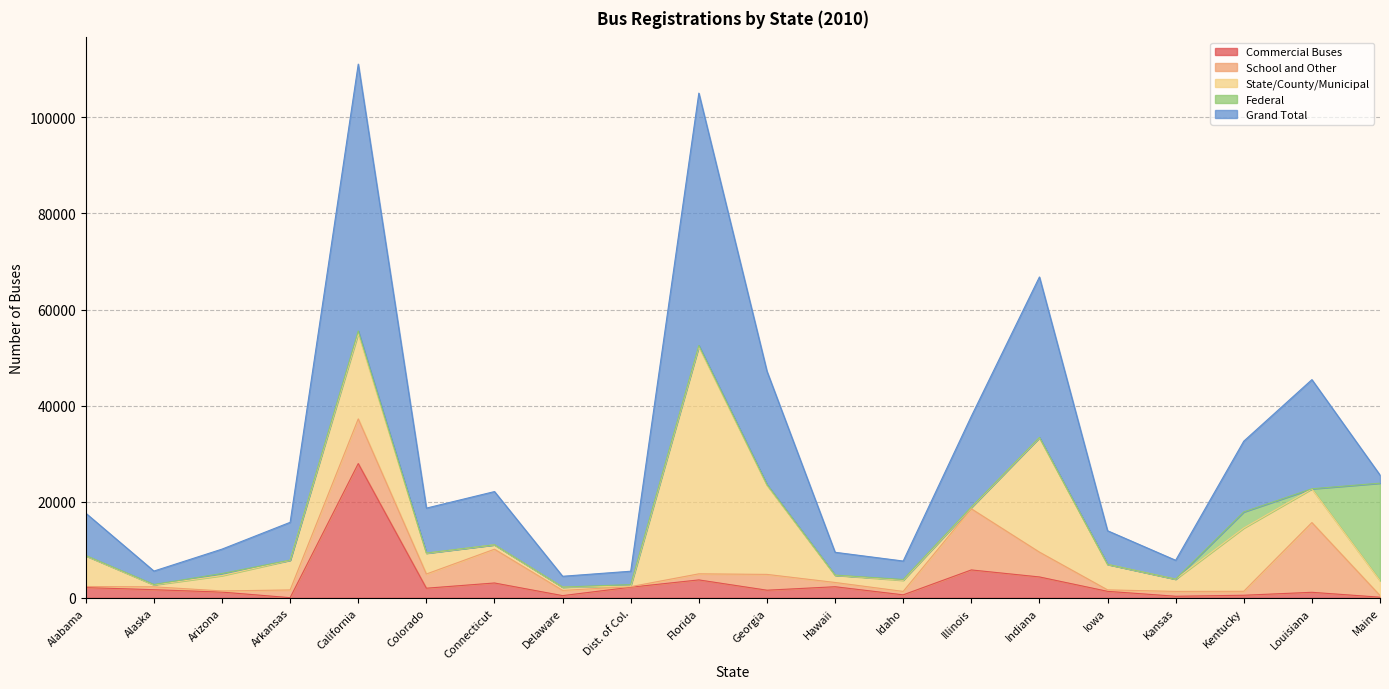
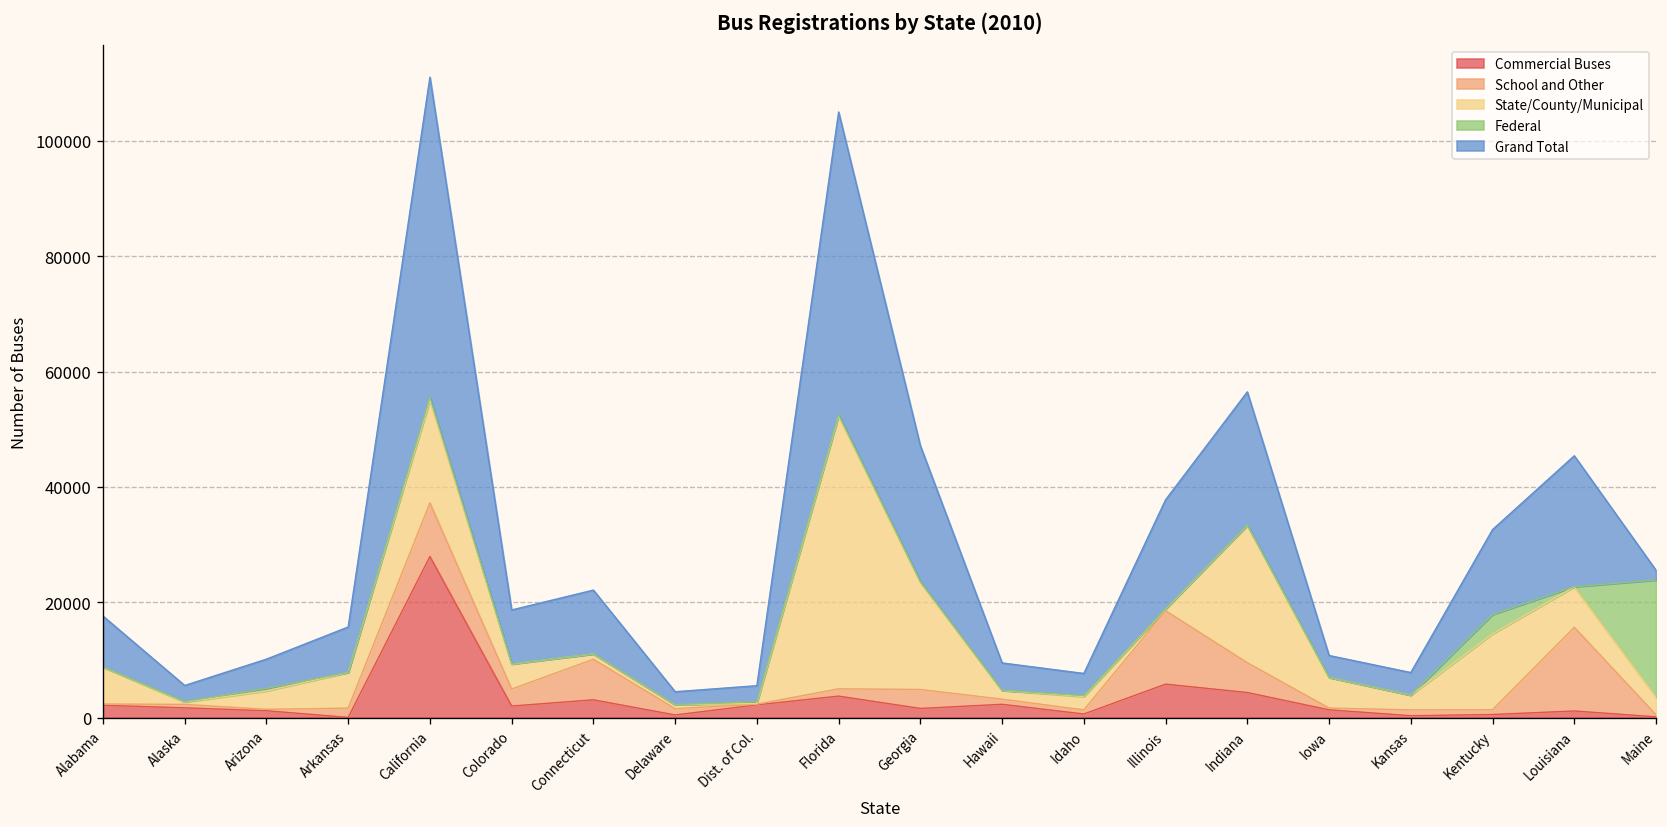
  {
    "Commercial Buses": {
      "Alaska": 2000,
      "Arkansas": 0,
      "California": 28000,
      "Colorado": 2000,
      "Connecticut": 3000,
      "Delaware": 0,
      "Florida": 4000,
      "Georgia": 2000,
      "Hawaii": 2000,
      "Idaho": 1000,
      "Illinois": 6000,
      "Indiana": 4000,
      "Kansas": 0,
      "Kentucky": 1000,
      "Louisiana": 1000
    },
    "Federal": {
      "California": 1000,
      "Kentucky": 3000,
      "Maine": 20000
    },
    "Grand Total": {
      "Alabama": 9000,
      "Alaska": 3000,
      "Arizona": 5000,
      "Arkansas": 8000,
      "California": 56000,
      "Colorado": 9000,
      "Connecticut": 11000,
      "Delaware": 2000,
      "Dist. of Col.": 3000,
      "Florida": 53000,
      "Georgia": 24000,
      "Hawaii": 5000,
      "Idaho": 4000,
      "Illinois": 19000,
-     "Indiana": 33000,
-     "Iowa": 7000,
+     "Indiana": 23000,
+     "Iowa": 4000,
      "Kansas": 4000,
      "Kentucky": 15000,
      "Louisiana": 23000,
      "Maine": 2000
    }
  }
